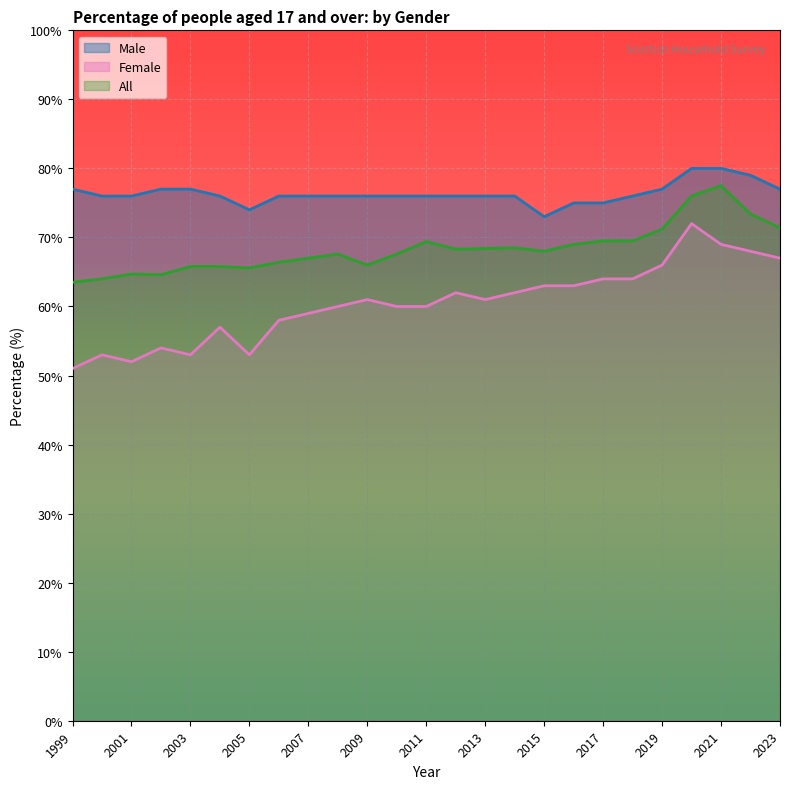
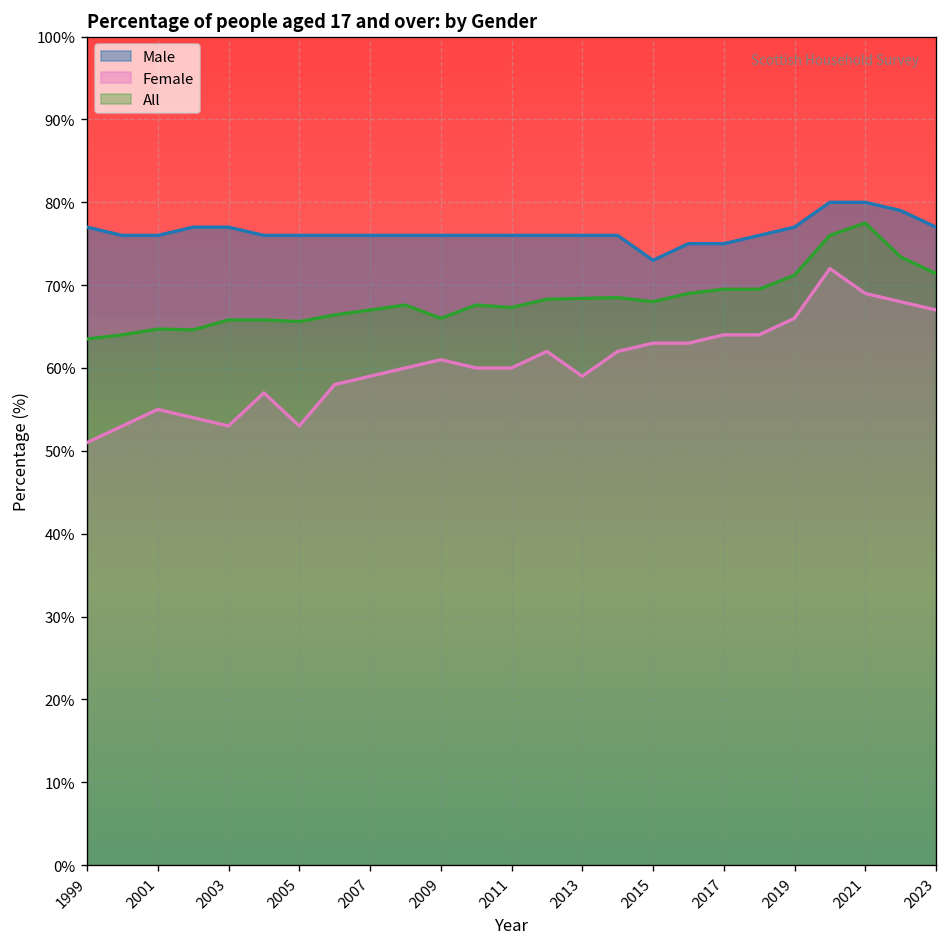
  {
    "Male": {
      "1999": "77%",
      "2001": "76%",
      "2003": "77%",
-     "2005": "74%",
+     "2005": "76%",
      "2007": "76%",
      "2009": "76%",
      "2011": "76%",
      "2013": "76%",
      "2015": "73%",
      "2017": "75%",
      "2019": "77%",
      "2021": "80%",
      "2023": "77%"
    },
    "Female": {
      "1999": "51%",
-     "2001": "52%",
+     "2001": "55%",
      "2003": "53%",
      "2005": "53%",
      "2007": "59%",
      "2009": "61%",
      "2011": "60%",
-     "2013": "61%",
+     "2013": "59%",
      "2015": "63%",
      "2017": "64%",
      "2019": "66%",
      "2021": "69%",
      "2023": "67%"
    },
    "All": {
      "1999": "64%",
      "2001": "65%",
      "2003": "66%",
      "2005": "66%",
      "2007": "67%",
      "2009": "66%",
-     "2011": "69%",
+     "2011": "67%",
      "2013": "68%",
      "2015": "68%",
      "2017": "70%",
      "2019": "71%",
      "2021": "78%",
      "2023": "71%"
    }
  }
